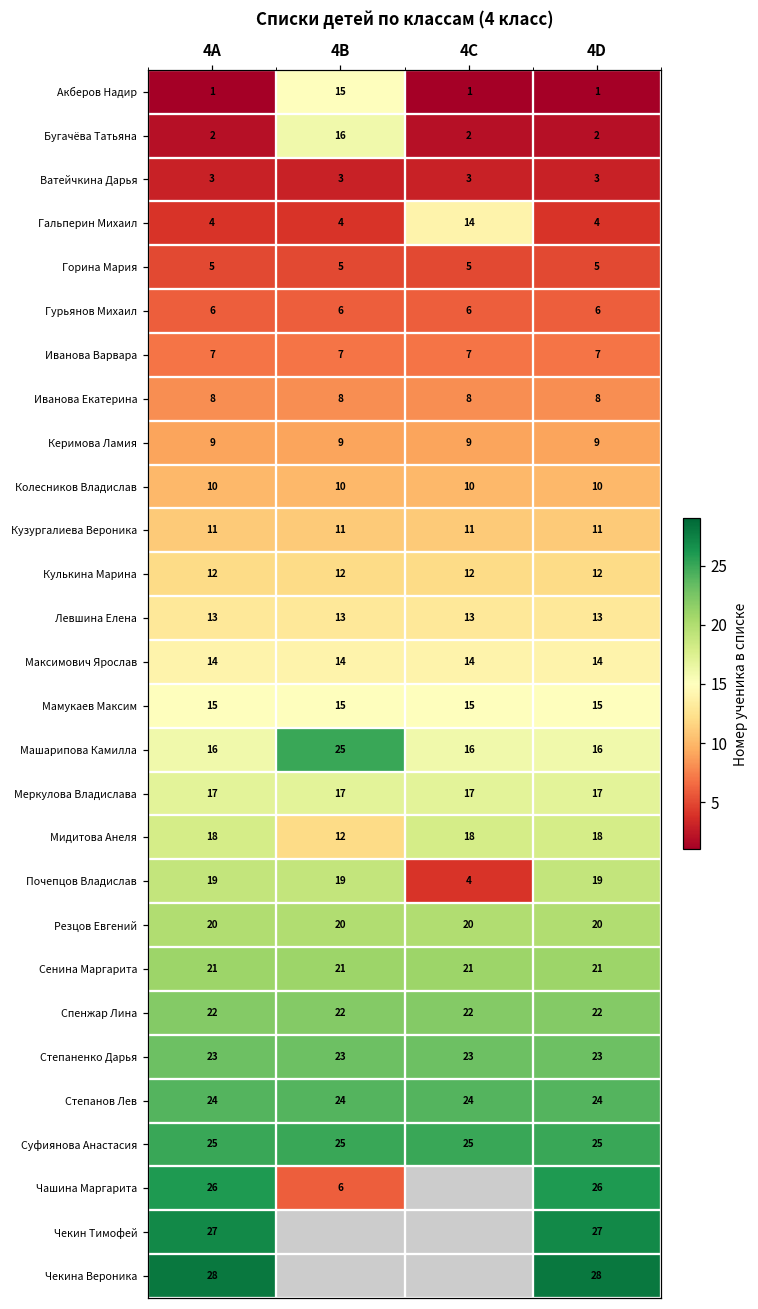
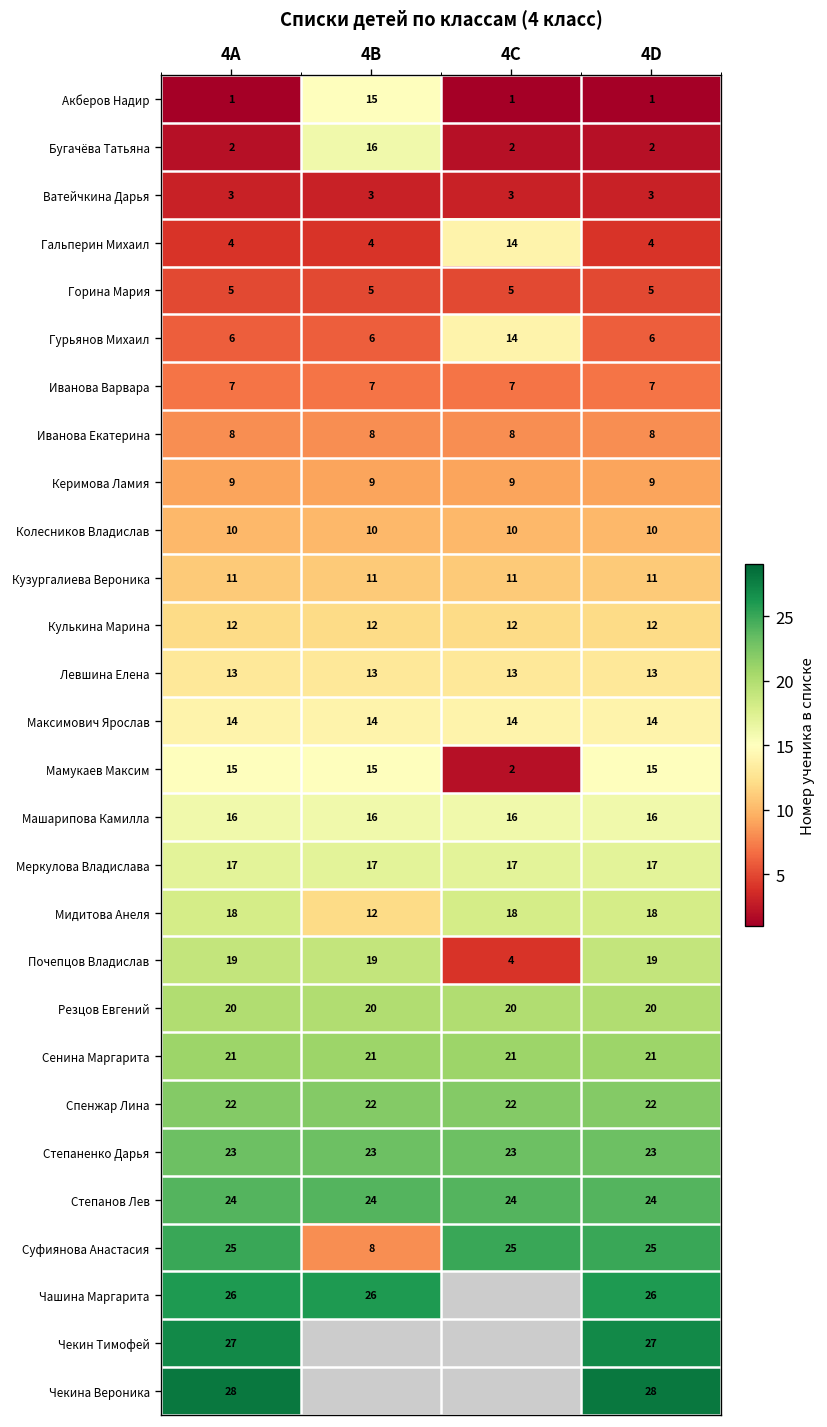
  {
    "Акберов Надир": {
      "4A": 1,
      "4B": 15,
      "4C": 1,
      "4D": 1
    },
    "Бугачёва Татьяна": {
      "4A": 2,
      "4B": 16,
      "4C": 2,
      "4D": 2
    },
    "Ватейчкина Дарья": {
      "4A": 3,
      "4B": 3,
      "4C": 3,
      "4D": 3
    },
    "Гальперин Михаил": {
      "4A": 4,
      "4B": 4,
      "4C": 14,
      "4D": 4
    },
    "Горина Мария": {
      "4A": 5,
      "4B": 5,
      "4C": 5,
      "4D": 5
    },
    "Гурьянов Михаил": {
      "4A": 6,
      "4B": 6,
-     "4C": 6,
+     "4C": 14,
      "4D": 6
    },
    "Иванова Варвара": {
      "4A": 7,
      "4B": 7,
      "4C": 7,
      "4D": 7
    },
    "Иванова Екатерина": {
      "4A": 8,
      "4B": 8,
      "4C": 8,
      "4D": 8
    },
    "Керимова Ламия": {
      "4A": 9,
      "4B": 9,
      "4C": 9,
      "4D": 9
    },
    "Колесников Владислав": {
      "4A": 10,
      "4B": 10,
      "4C": 10,
      "4D": 10
    },
    "Кузургалиева Вероника": {
      "4A": 11,
      "4B": 11,
      "4C": 11,
      "4D": 11
    },
    "Кулькина Марина": {
      "4A": 12,
      "4B": 12,
      "4C": 12,
      "4D": 12
    },
    "Левшина Елена": {
      "4A": 13,
      "4B": 13,
      "4C": 13,
      "4D": 13
    },
    "Максимович Ярослав": {
      "4A": 14,
      "4B": 14,
      "4C": 14,
      "4D": 14
    },
    "Мамукаев Максим": {
      "4A": 15,
      "4B": 15,
-     "4C": 15,
+     "4C": 2,
      "4D": 15
    },
    "Машарипова Камилла": {
      "4A": 16,
-     "4B": 25,
+     "4B": 16,
      "4C": 16,
      "4D": 16
    },
    "Меркулова Владислава": {
      "4A": 17,
      "4B": 17,
      "4C": 17,
      "4D": 17
    },
    "Мидитова Анеля": {
      "4A": 18,
      "4B": 12,
      "4C": 18,
      "4D": 18
    },
    "Почепцов Владислав": {
      "4A": 19,
      "4B": 19,
      "4C": 4,
      "4D": 19
    },
    "Резцов Евгений": {
      "4A": 20,
      "4B": 20,
      "4C": 20,
      "4D": 20
    },
    "Сенина Маргарита": {
      "4A": 21,
      "4B": 21,
      "4C": 21,
      "4D": 21
    },
    "Спенжар Лина": {
      "4A": 22,
      "4B": 22,
      "4C": 22,
      "4D": 22
    },
    "Степаненко Дарья": {
      "4A": 23,
      "4B": 23,
      "4C": 23,
      "4D": 23
    },
    "Степанов Лев": {
      "4A": 24,
      "4B": 24,
      "4C": 24,
      "4D": 24
    },
    "Суфиянова Анастасия": {
      "4A": 25,
-     "4B": 25,
+     "4B": 8,
      "4C": 25,
      "4D": 25
    },
    "Чашина Маргарита": {
      "4A": 26,
-     "4B": 6,
+     "4B": 26,
      "4D": 26
    },
    "Чекин Тимофей": {
      "4A": 27,
      "4D": 27
    },
    "Чекина Вероника": {
      "4A": 28,
      "4D": 28
    }
  }
